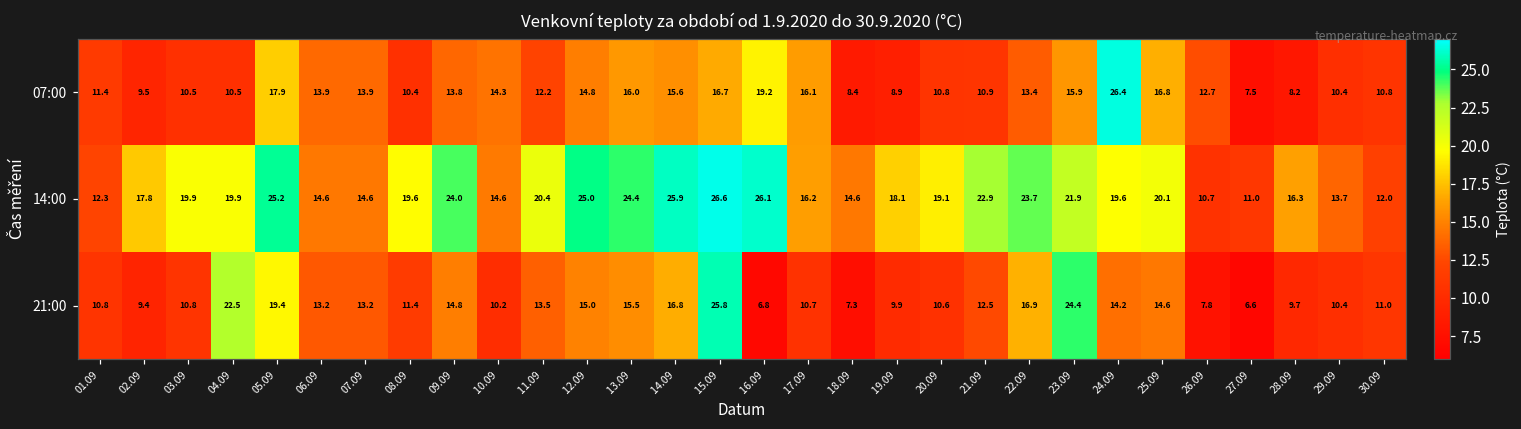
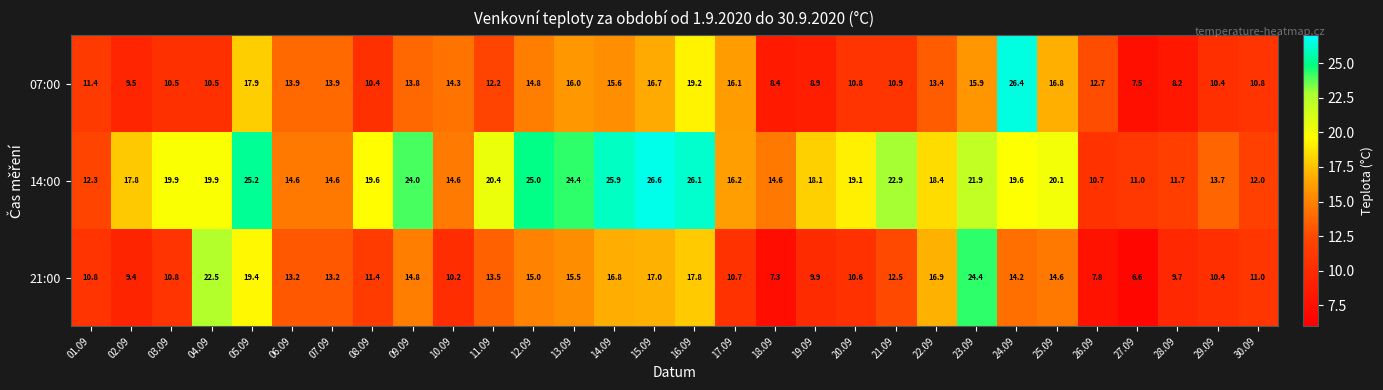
  {
    "07:00": {
      "01.09": 11.4,
      "02.09": 9.5,
      "03.09": 10.5,
      "04.09": 10.5,
      "05.09": 17.9,
      "06.09": 13.9,
      "07.09": 13.9,
      "08.09": 10.4,
      "09.09": 13.8,
      "10.09": 14.3,
      "11.09": 12.2,
      "12.09": 14.8,
      "13.09": 16.0,
      "14.09": 15.6,
      "15.09": 16.7,
      "16.09": 19.2,
      "17.09": 16.1,
      "18.09": 8.4,
      "19.09": 8.9,
      "20.09": 10.8,
      "21.09": 10.9,
      "22.09": 13.4,
      "23.09": 15.9,
      "24.09": 26.4,
      "25.09": 16.8,
      "26.09": 12.7,
      "27.09": 7.5,
      "28.09": 8.2,
      "29.09": 10.4,
      "30.09": 10.8
    },
    "14:00": {
      "01.09": 12.3,
      "02.09": 17.8,
      "03.09": 19.9,
      "04.09": 19.9,
      "05.09": 25.2,
      "06.09": 14.6,
      "07.09": 14.6,
      "08.09": 19.6,
      "09.09": 24.0,
      "10.09": 14.6,
      "11.09": 20.4,
      "12.09": 25.0,
      "13.09": 24.4,
      "14.09": 25.9,
      "15.09": 26.6,
      "16.09": 26.1,
      "17.09": 16.2,
      "18.09": 14.6,
      "19.09": 18.1,
      "20.09": 19.1,
      "21.09": 22.9,
-     "22.09": 23.7,
+     "22.09": 18.4,
      "23.09": 21.9,
      "24.09": 19.6,
      "25.09": 20.1,
      "26.09": 10.7,
      "27.09": 11.0,
-     "28.09": 16.3,
+     "28.09": 11.7,
      "29.09": 13.7,
      "30.09": 12.0
    },
    "21:00": {
      "01.09": 10.8,
      "02.09": 9.4,
      "03.09": 10.8,
      "04.09": 22.5,
      "05.09": 19.4,
      "06.09": 13.2,
      "07.09": 13.2,
      "08.09": 11.4,
      "09.09": 14.8,
      "10.09": 10.2,
      "11.09": 13.5,
      "12.09": 15.0,
      "13.09": 15.5,
      "14.09": 16.8,
-     "15.09": 25.8,
-     "16.09": 6.8,
+     "15.09": 17.0,
+     "16.09": 17.8,
      "17.09": 10.7,
      "18.09": 7.3,
      "19.09": 9.9,
      "20.09": 10.6,
      "21.09": 12.5,
      "22.09": 16.9,
      "23.09": 24.4,
      "24.09": 14.2,
      "25.09": 14.6,
      "26.09": 7.8,
      "27.09": 6.6,
      "28.09": 9.7,
      "29.09": 10.4,
      "30.09": 11.0
    }
  }
